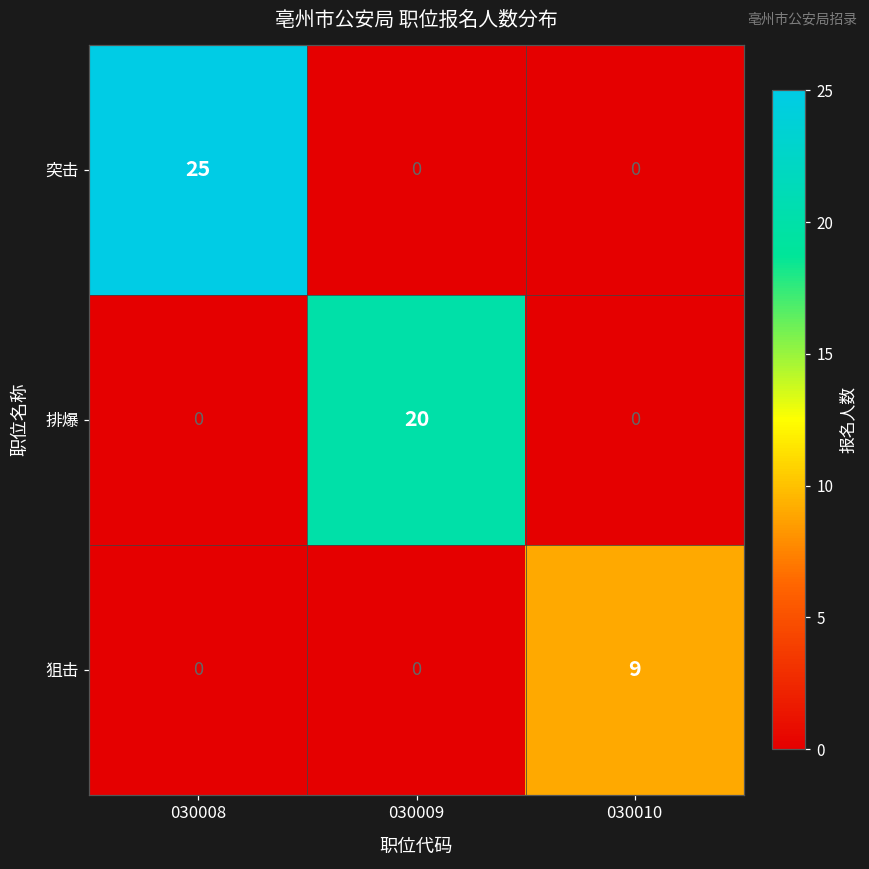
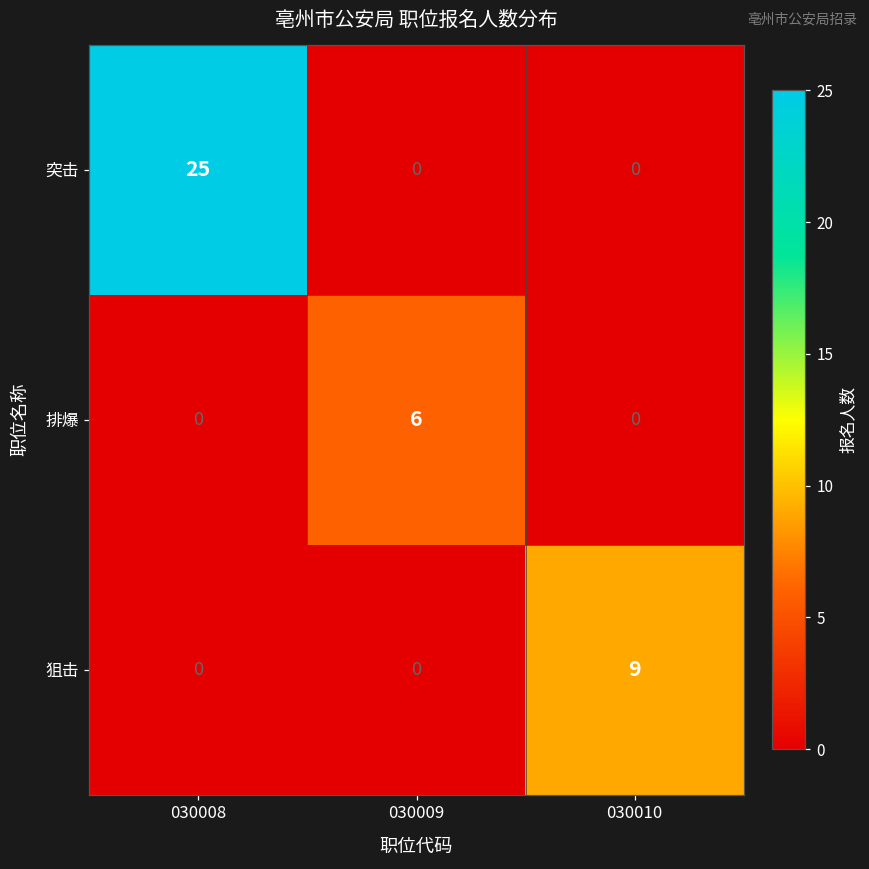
  {
    "突击": {
      "030008": 25,
      "030009": 0,
      "030010": 0
    },
    "排爆": {
      "030008": 0,
-     "030009": 20,
+     "030009": 6,
      "030010": 0
    },
    "狙击": {
      "030008": 0,
      "030009": 0,
      "030010": 9
    }
  }
